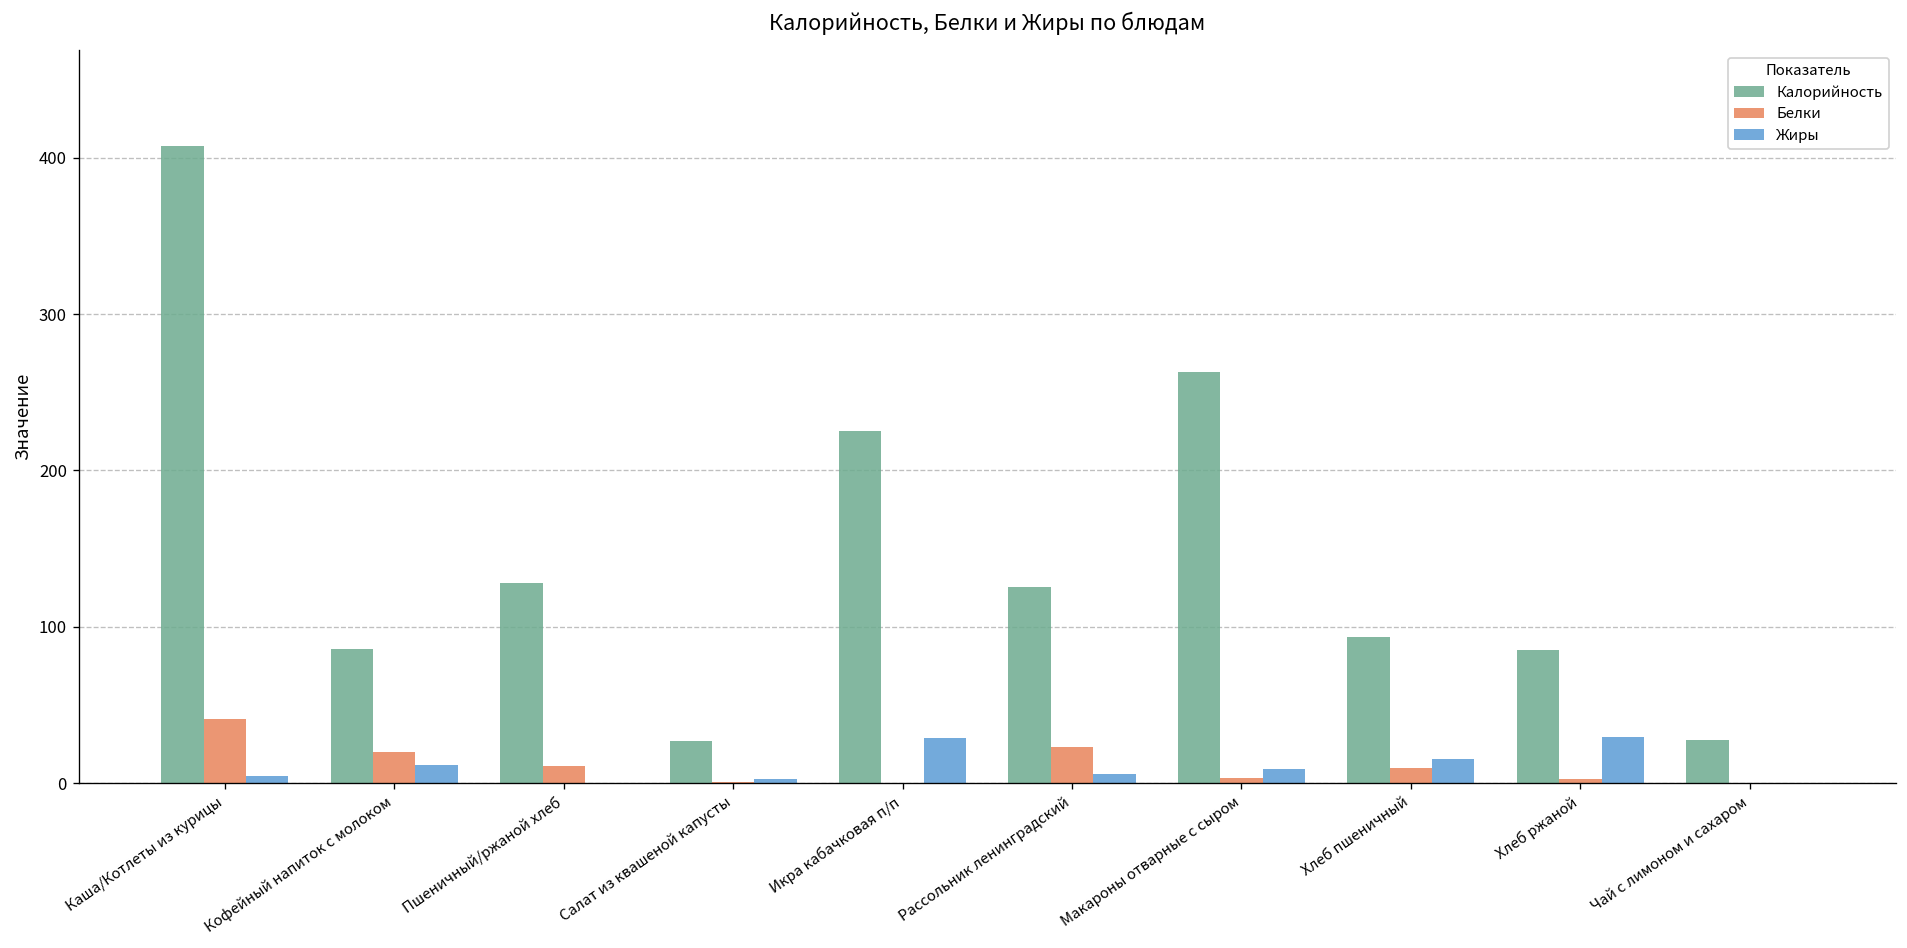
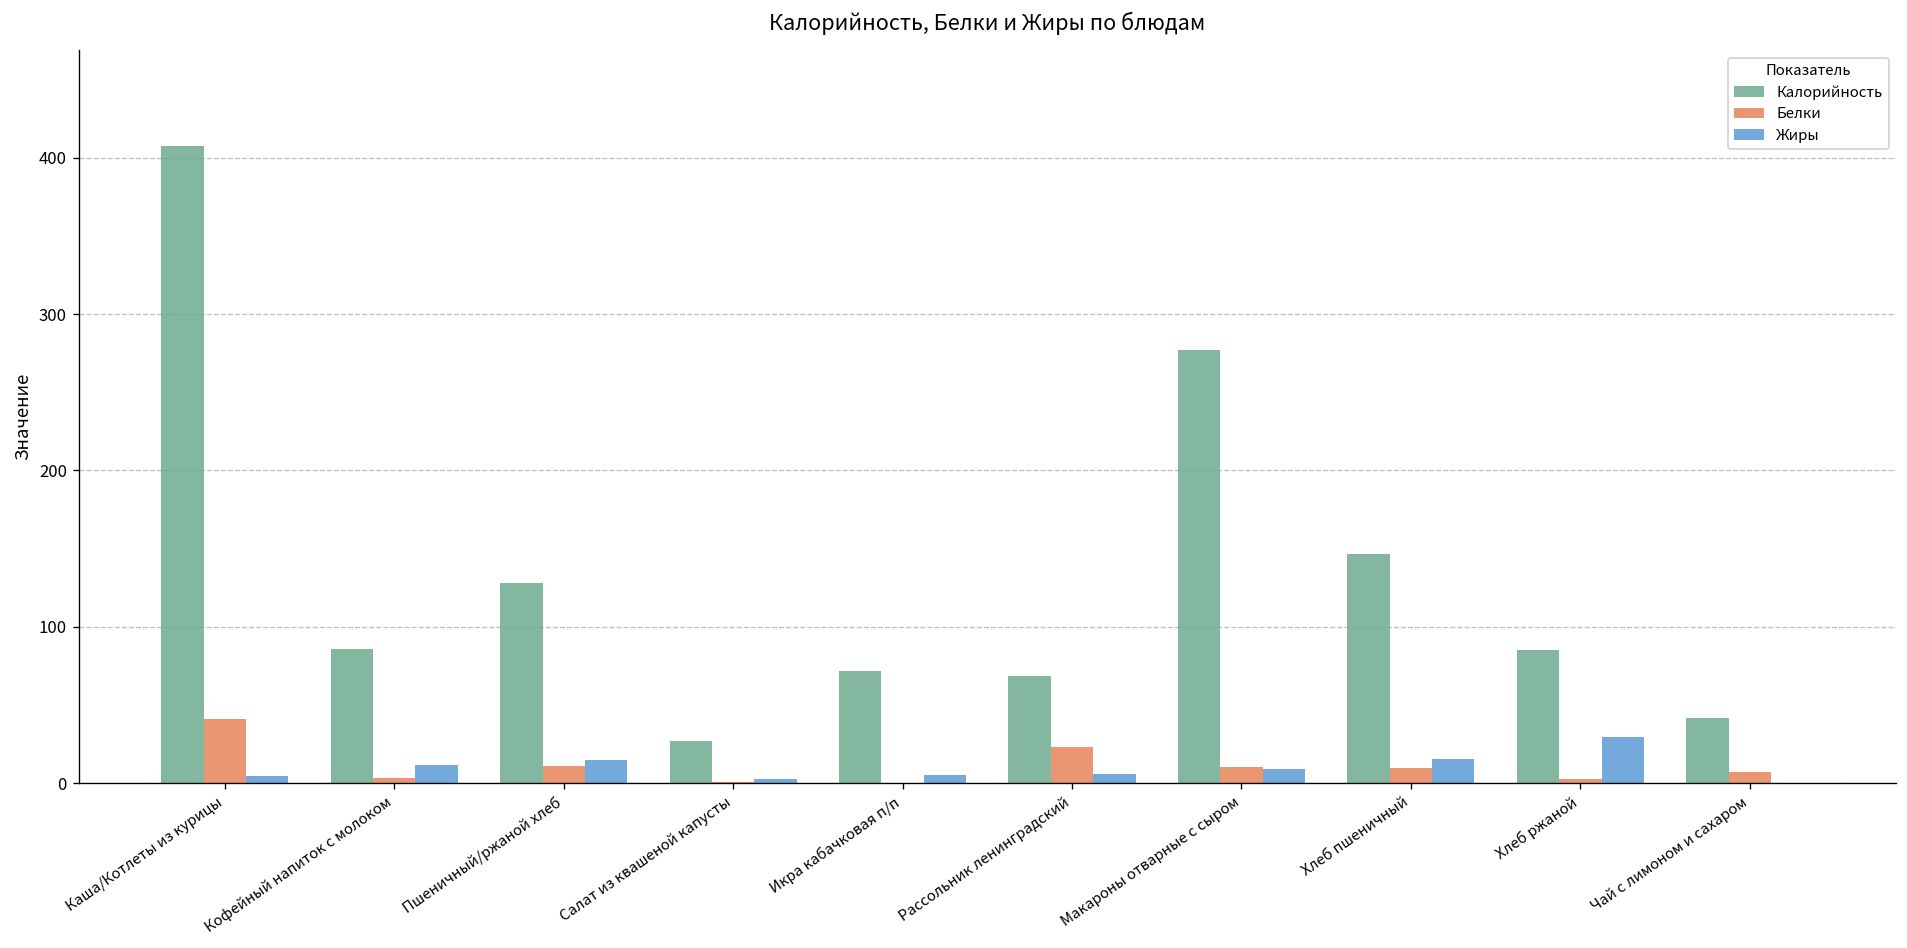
  {
    "Калорийность": {
      "Каша/Котлеты из курицы": 407,
      "Кофейный напиток с молоком": 86,
      "Пшеничный/ржаной хлеб": 128,
      "Салат из квашеной капусты": 27,
-     "Икра кабачковая п/п": 225,
-     "Рассольник ленинградский": 126,
-     "Макароны отварные с сыром": 263,
-     "Хлеб пшеничный": 94,
+     "Икра кабачковая п/п": 72,
+     "Рассольник ленинградский": 69,
+     "Макароны отварные с сыром": 277,
+     "Хлеб пшеничный": 147,
      "Хлеб ржаной": 86,
-     "Чай с лимоном и сахаром": 28
+     "Чай с лимоном и сахаром": 42
    },
    "Белки": {
      "Каша/Котлеты из курицы": 42,
-     "Кофейный напиток с молоком": 20,
+     "Кофейный напиток с молоком": 4,
      "Пшеничный/ржаной хлеб": 11,
      "Икра кабачковая п/п": 0,
      "Рассольник ленинградский": 23,
-     "Макароны отварные с сыром": 4,
+     "Макароны отварные с сыром": 11,
      "Хлеб пшеничный": 10,
      "Хлеб ржаной": 3,
-     "Чай с лимоном и сахаром": 0
+     "Чай с лимоном и сахаром": 7
    },
    "Жиры": {
      "Каша/Котлеты из курицы": 5,
      "Кофейный напиток с молоком": 12,
-     "Пшеничный/ржаной хлеб": 1,
+     "Пшеничный/ржаной хлеб": 15,
      "Салат из квашеной капусты": 3,
-     "Икра кабачковая п/п": 29,
+     "Икра кабачковая п/п": 5,
      "Рассольник ленинградский": 6,
      "Макароны отварные с сыром": 9,
      "Хлеб пшеничный": 16,
      "Хлеб ржаной": 30,
      "Чай с лимоном и сахаром": 0
    }
  }
